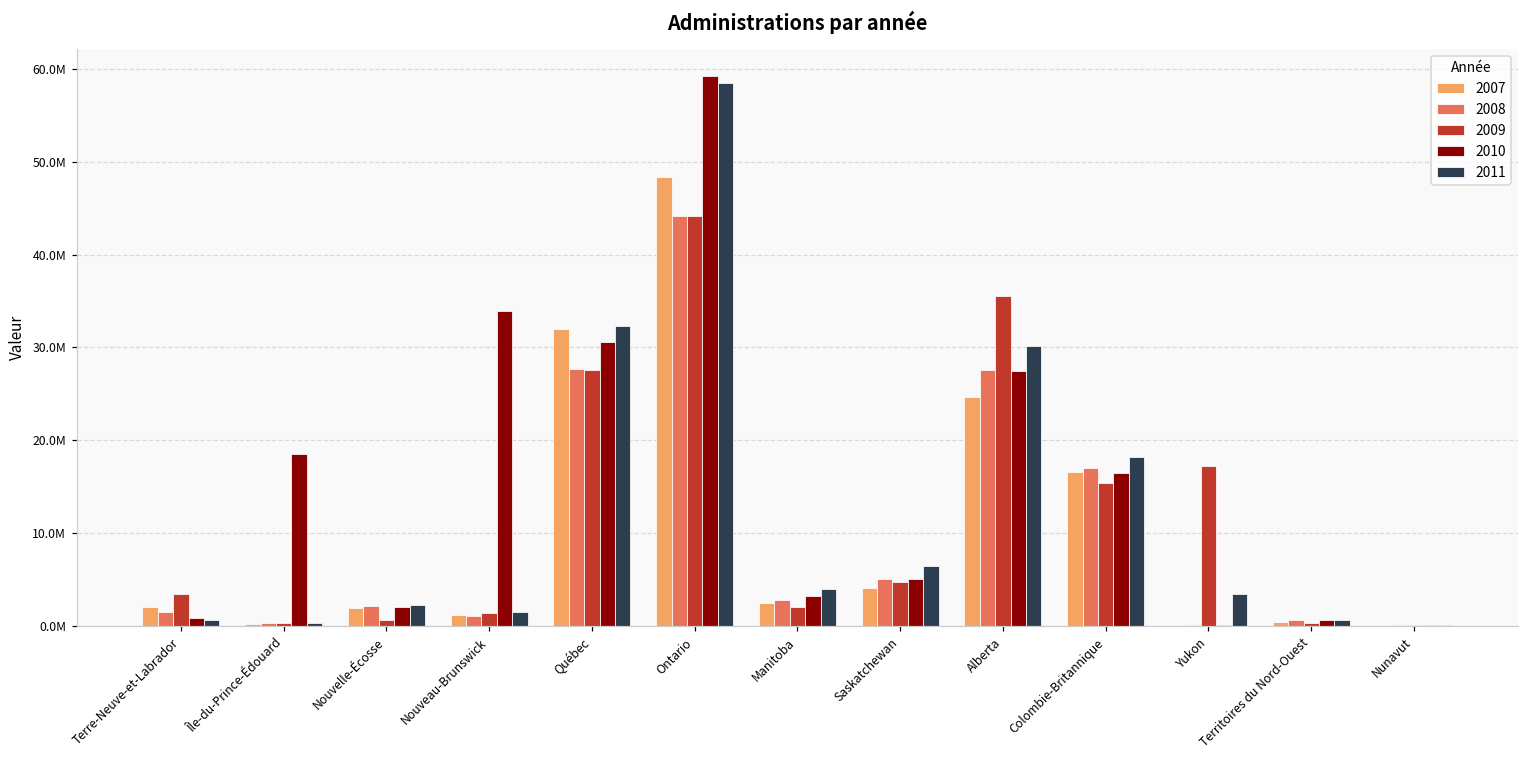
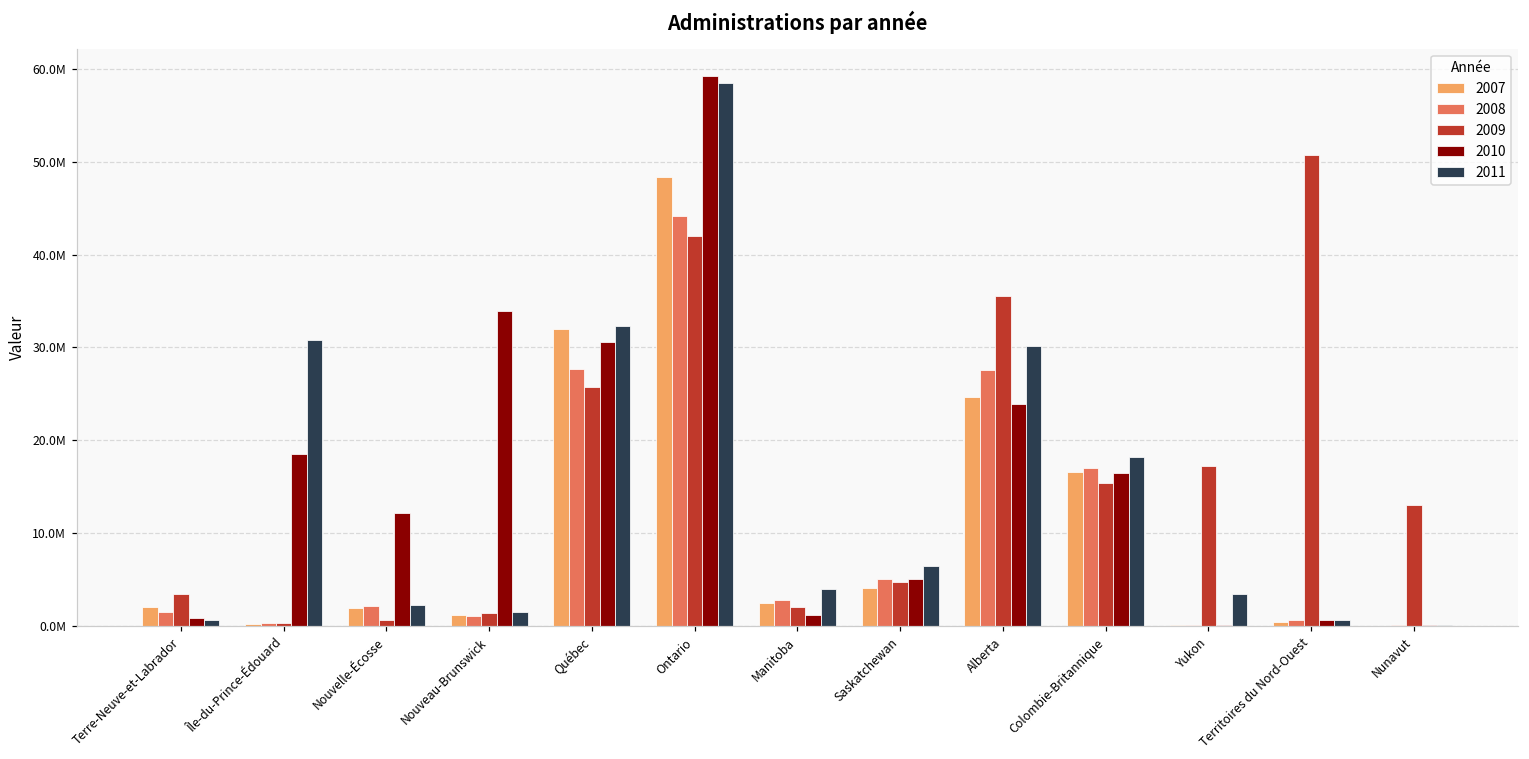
  {
    "2009": {
      "Terre-Neuve-et-Labrador": 3000000,
      "Île-du-Prince-Édouard": 0,
      "Nouvelle-Écosse": 1000000,
      "Nouveau-Brunswick": 1000000,
-     "Québec": 28000000,
-     "Ontario": 44000000,
+     "Québec": 26000000,
+     "Ontario": 42000000,
      "Manitoba": 2000000,
      "Saskatchewan": 5000000,
      "Alberta": 36000000,
      "Colombie-Britannique": 15000000,
      "Yukon": 17000000,
-     "Territoires du Nord-Ouest": 0,
-     "Nunavut": 0
+     "Territoires du Nord-Ouest": 51000000,
+     "Nunavut": 13000000
    },
    "2010": {
      "Terre-Neuve-et-Labrador": 1000000,
      "Île-du-Prince-Édouard": 19000000,
-     "Nouvelle-Écosse": 2000000,
+     "Nouvelle-Écosse": 12000000,
      "Nouveau-Brunswick": 34000000,
      "Québec": 31000000,
      "Ontario": 59000000,
-     "Manitoba": 3000000,
+     "Manitoba": 1000000,
      "Saskatchewan": 5000000,
-     "Alberta": 27000000,
+     "Alberta": 24000000,
      "Colombie-Britannique": 16000000,
      "Territoires du Nord-Ouest": 1000000
    },
    "2011": {
      "Terre-Neuve-et-Labrador": 1000000,
-     "Île-du-Prince-Édouard": 0,
+     "Île-du-Prince-Édouard": 31000000,
      "Nouvelle-Écosse": 2000000,
      "Nouveau-Brunswick": 1000000,
      "Québec": 32000000,
      "Ontario": 58000000,
      "Manitoba": 4000000,
      "Saskatchewan": 6000000,
      "Alberta": 30000000,
      "Colombie-Britannique": 18000000,
      "Yukon": 3000000,
      "Territoires du Nord-Ouest": 1000000
    }
  }
